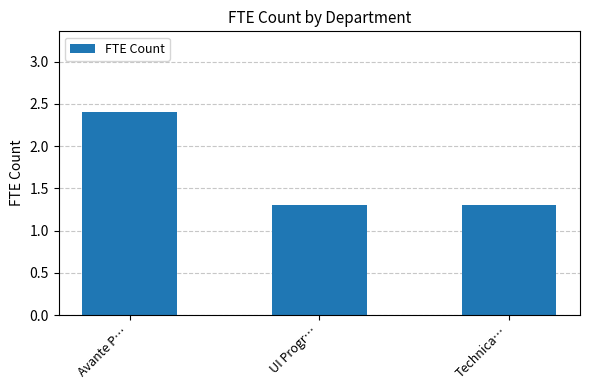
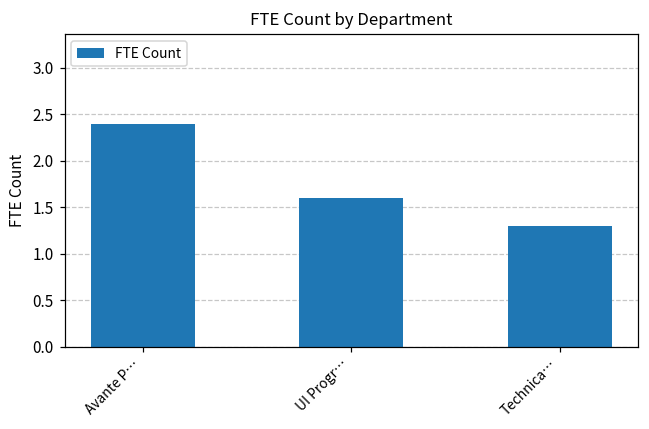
  {
    "Avante P…": 2.4,
-   "UI Progr…": 1.3,
+   "UI Progr…": 1.6,
    "Technica…": 1.3
  }
